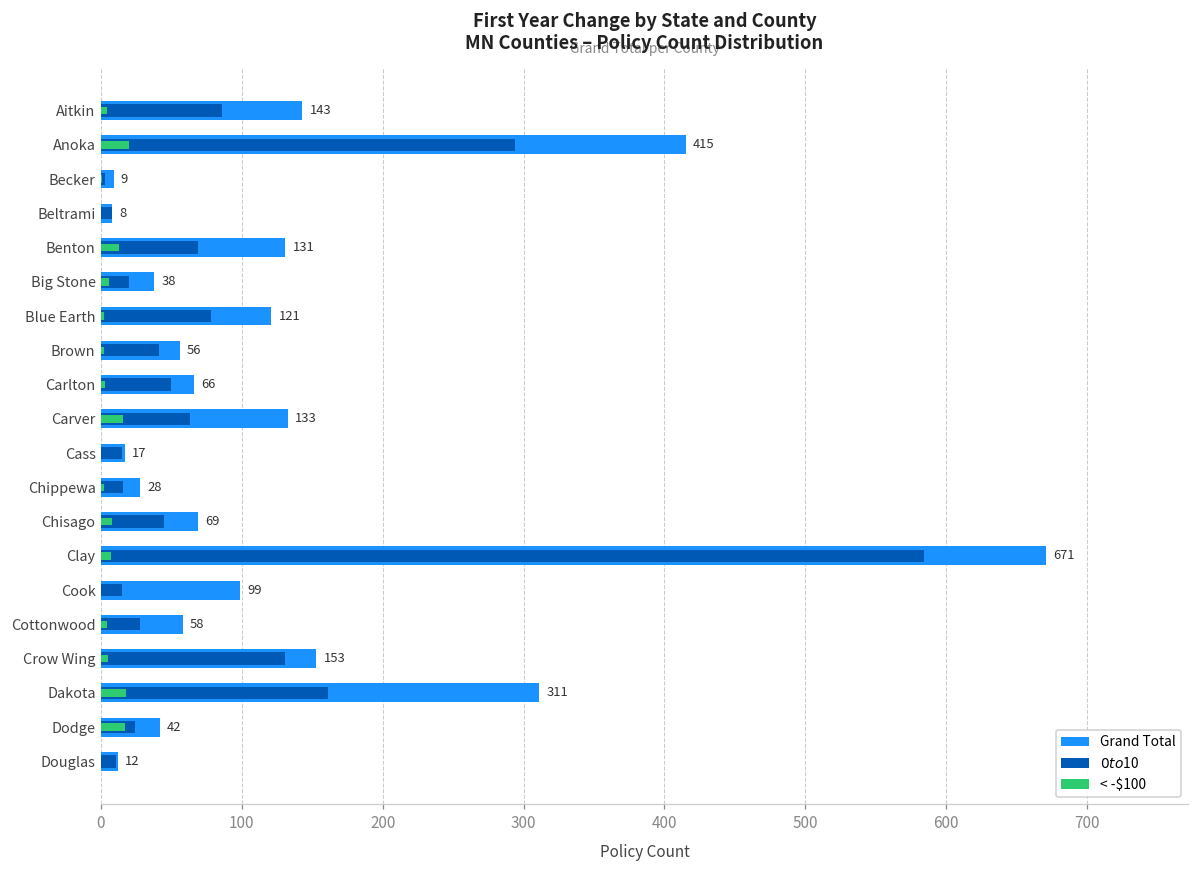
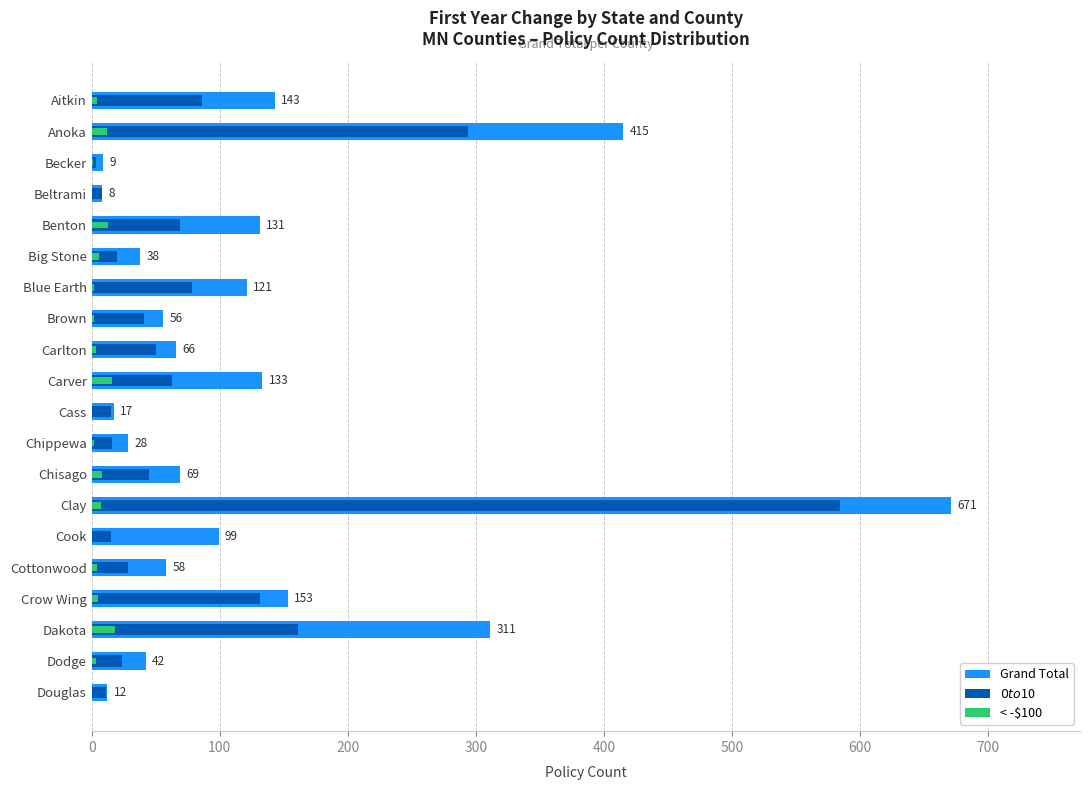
  {
    "Grand Total": {
      "Aitkin": 143,
      "Anoka": 415,
      "Becker": 9,
      "Beltrami": 8,
      "Benton": 131,
      "Big Stone": 38,
      "Blue Earth": 121,
      "Brown": 56,
      "Carlton": 66,
      "Carver": 133,
      "Cass": 17,
      "Chippewa": 28,
      "Chisago": 69,
      "Clay": 671,
      "Cook": 99,
      "Cottonwood": 58,
      "Crow Wing": 153,
      "Dakota": 311,
      "Dodge": 42,
      "Douglas": 12
    },
    "< -$100": {
-     "Anoka": 20,
+     "Anoka": 12,
      "Beltrami": 0,
      "Cass": 0,
      "Cook": 0,
-     "Dodge": 17,
+     "Dodge": 3,
      "Douglas": 0
    }
  }
